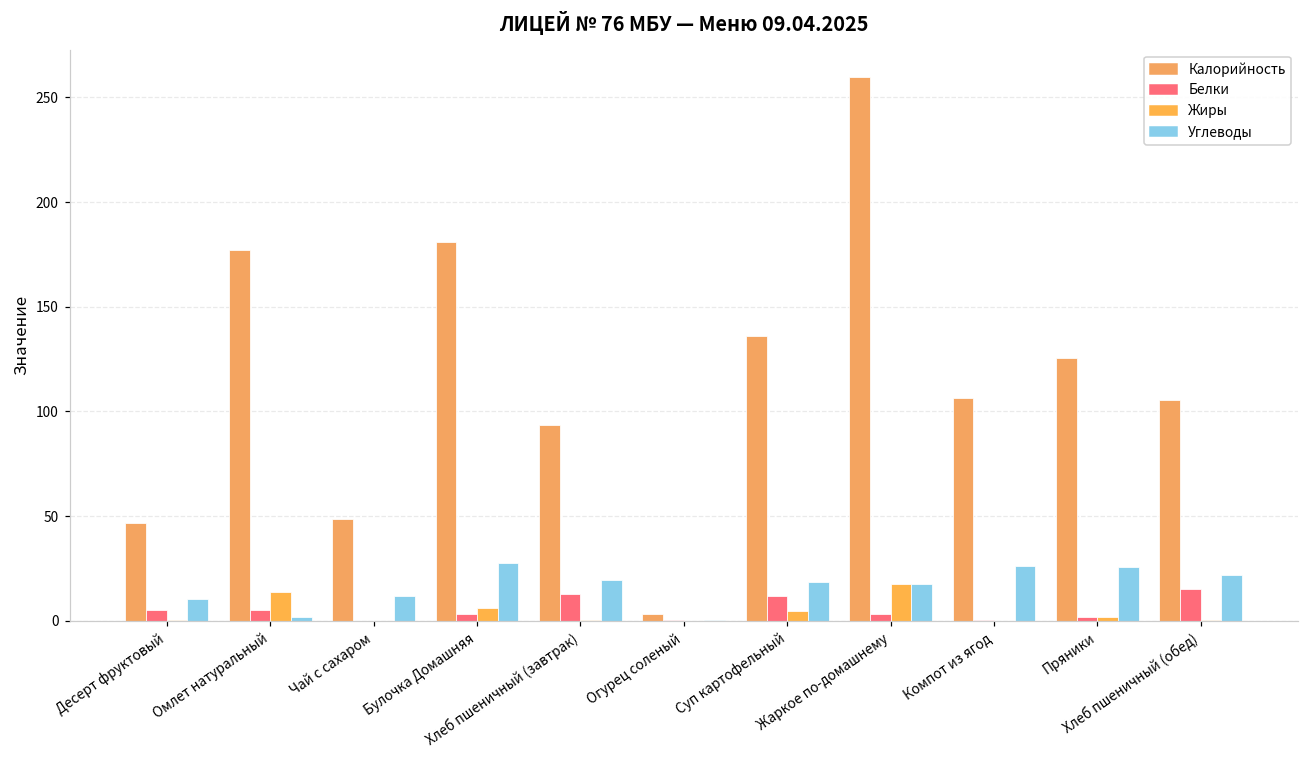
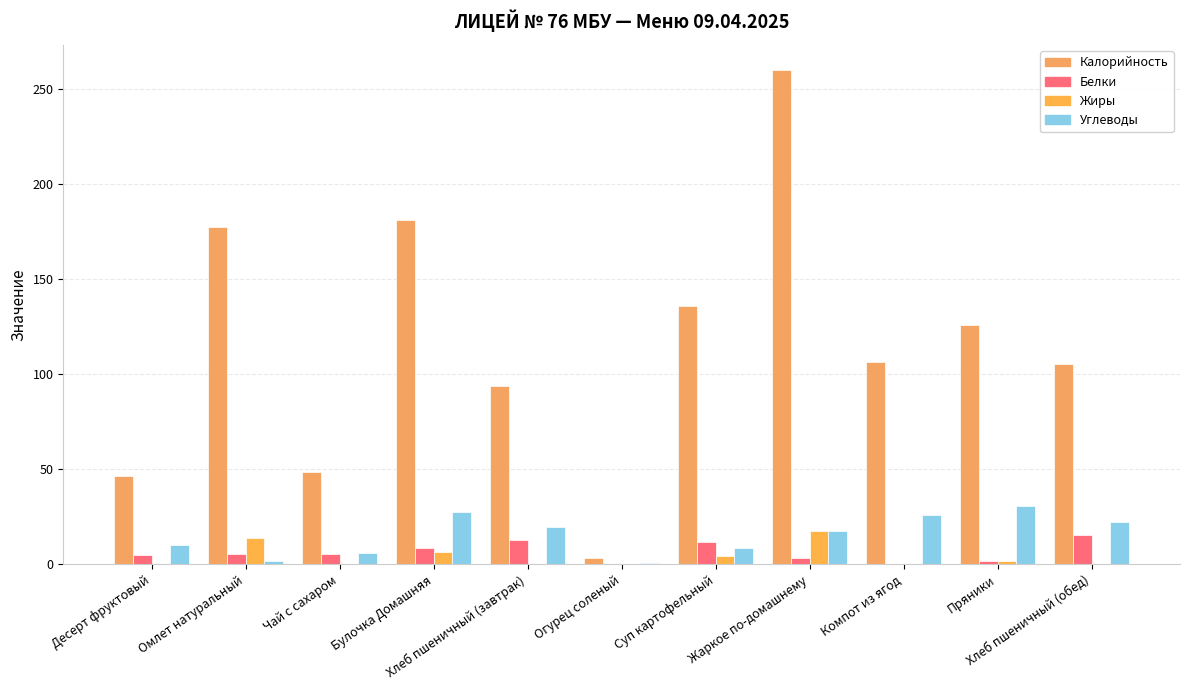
  {
    "Белки": {
      "Десерт фруктовый": 5,
      "Омлет натуральный": 5,
-     "Чай с сахаром": 0,
-     "Булочка Домашняя": 3,
+     "Чай с сахаром": 5,
+     "Булочка Домашняя": 8,
      "Хлеб пшеничный (завтрак)": 13,
      "Суп картофельный": 12,
      "Жаркое по-домашнему": 3,
      "Пряники": 2,
      "Хлеб пшеничный (обед)": 15
    },
    "Углеводы": {
      "Десерт фруктовый": 10,
      "Омлет натуральный": 2,
-     "Чай с сахаром": 12,
+     "Чай с сахаром": 6,
      "Булочка Домашняя": 28,
      "Хлеб пшеничный (завтрак)": 20,
-     "Суп картофельный": 19,
+     "Суп картофельный": 9,
      "Жаркое по-домашнему": 18,
      "Компот из ягод": 26,
-     "Пряники": 26,
+     "Пряники": 31,
      "Хлеб пшеничный (обед)": 22
    }
  }
